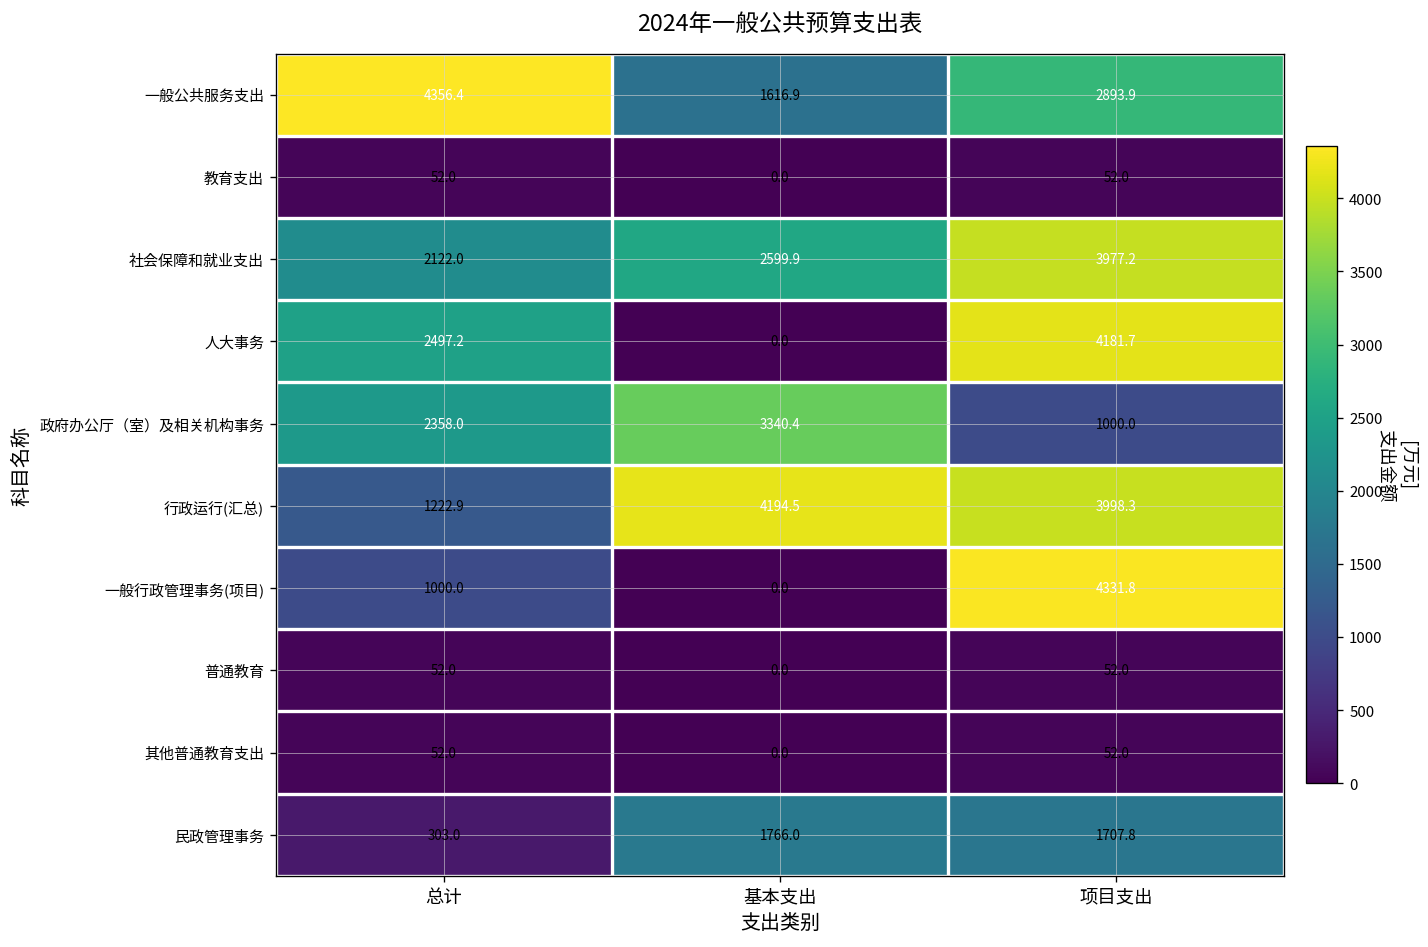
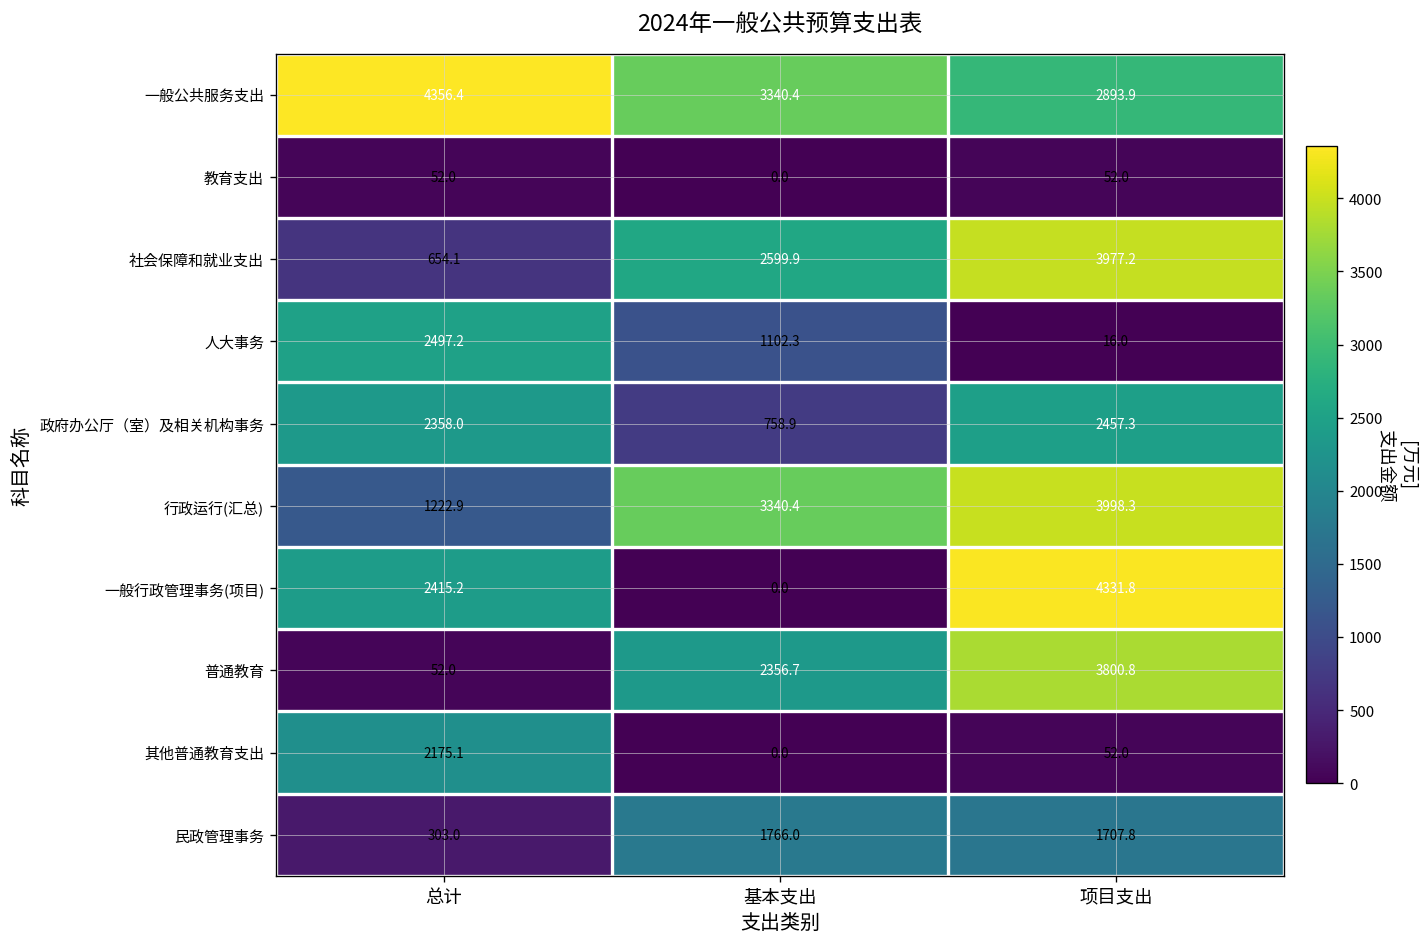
  {
    "一般公共服务支出": {
      "总计": 4356.4,
-     "基本支出": 1616.9,
+     "基本支出": 3340.4,
      "项目支出": 2893.9
    },
    "教育支出": {
      "总计": 52.0,
      "基本支出": 0.0,
      "项目支出": 52.0
    },
    "社会保障和就业支出": {
-     "总计": 2122.0,
+     "总计": 654.1,
      "基本支出": 2599.9,
      "项目支出": 3977.2
    },
    "人大事务": {
      "总计": 2497.2,
-     "基本支出": 0.0,
-     "项目支出": 4181.7
+     "基本支出": 1102.3,
+     "项目支出": 16.0
    },
    "政府办公厅（室）及相关机构事务": {
      "总计": 2358.0,
-     "基本支出": 3340.4,
-     "项目支出": 1000.0
+     "基本支出": 758.9,
+     "项目支出": 2457.3
    },
    "行政运行(汇总)": {
      "总计": 1222.9,
-     "基本支出": 4194.5,
+     "基本支出": 3340.4,
      "项目支出": 3998.3
    },
    "一般行政管理事务(项目)": {
-     "总计": 1000.0,
+     "总计": 2415.2,
      "基本支出": 0.0,
      "项目支出": 4331.8
    },
    "普通教育": {
      "总计": 52.0,
-     "基本支出": 0.0,
-     "项目支出": 52.0
+     "基本支出": 2356.7,
+     "项目支出": 3800.8
    },
    "其他普通教育支出": {
-     "总计": 52.0,
+     "总计": 2175.1,
      "基本支出": 0.0,
      "项目支出": 52.0
    },
    "民政管理事务": {
      "总计": 303.0,
      "基本支出": 1766.0,
      "项目支出": 1707.8
    }
  }
